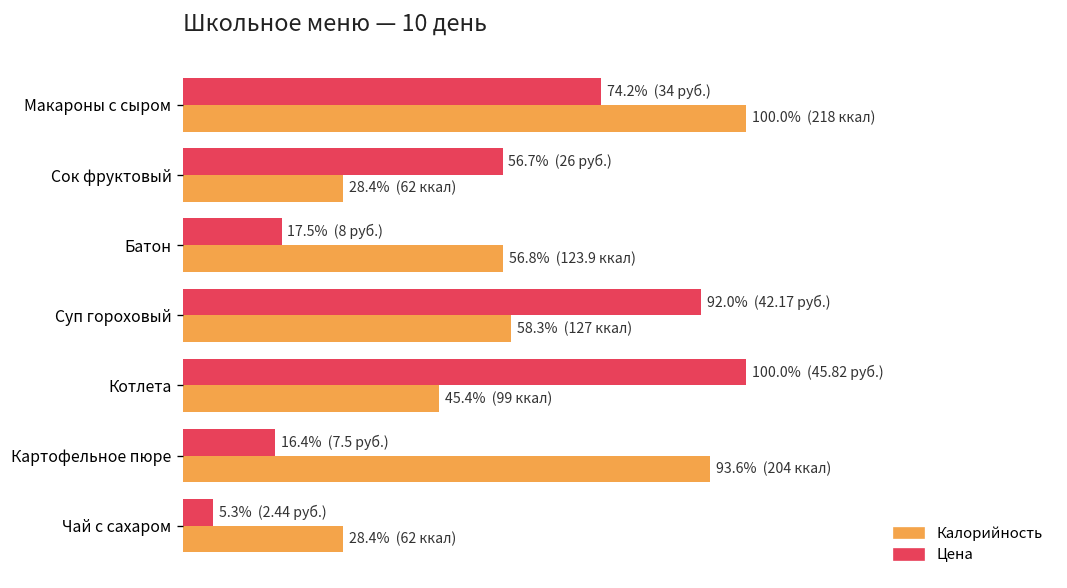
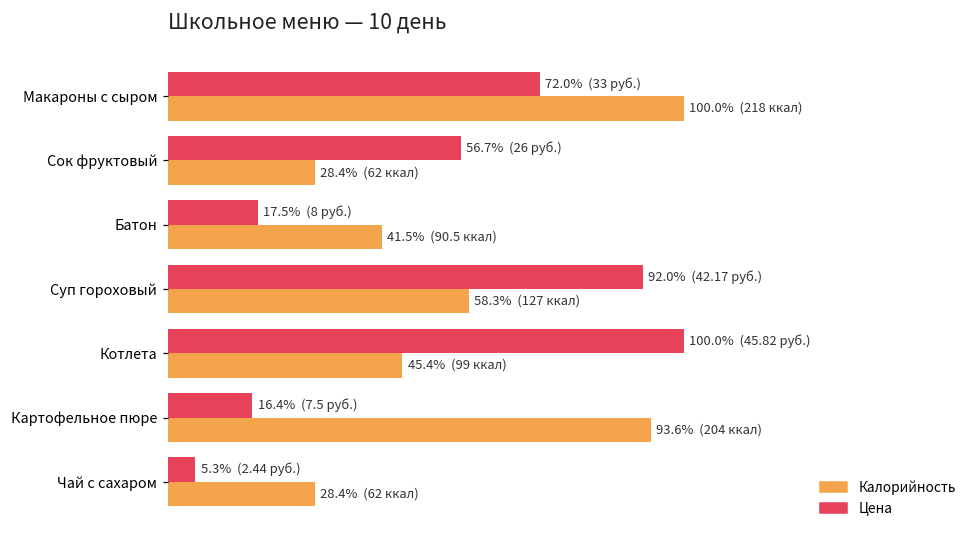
  {
    "Калорийность": {
      "Макароны с сыром": "100.0%",
      "Сок фруктовый": "28.4%",
-     "Батон": "56.8% (123.9 ккал)",
+     "Батон": "41.5% (90.5 ккал)",
      "Суп гороховый": "58.3%",
      "Котлета": "45.4%",
      "Картофельное пюре": "93.6%",
      "Чай с сахаром": "28.4%"
    },
    "Цена": {
-     "Макароны с сыром": "74.2% (34 руб.)",
+     "Макароны с сыром": "72.0% (33 руб.)",
      "Сок фруктовый": "56.7%",
      "Батон": "17.5%",
      "Суп гороховый": "92.0%",
      "Котлета": "100.0%",
      "Картофельное пюре": "16.4%",
      "Чай с сахаром": "5.3%"
    }
  }
